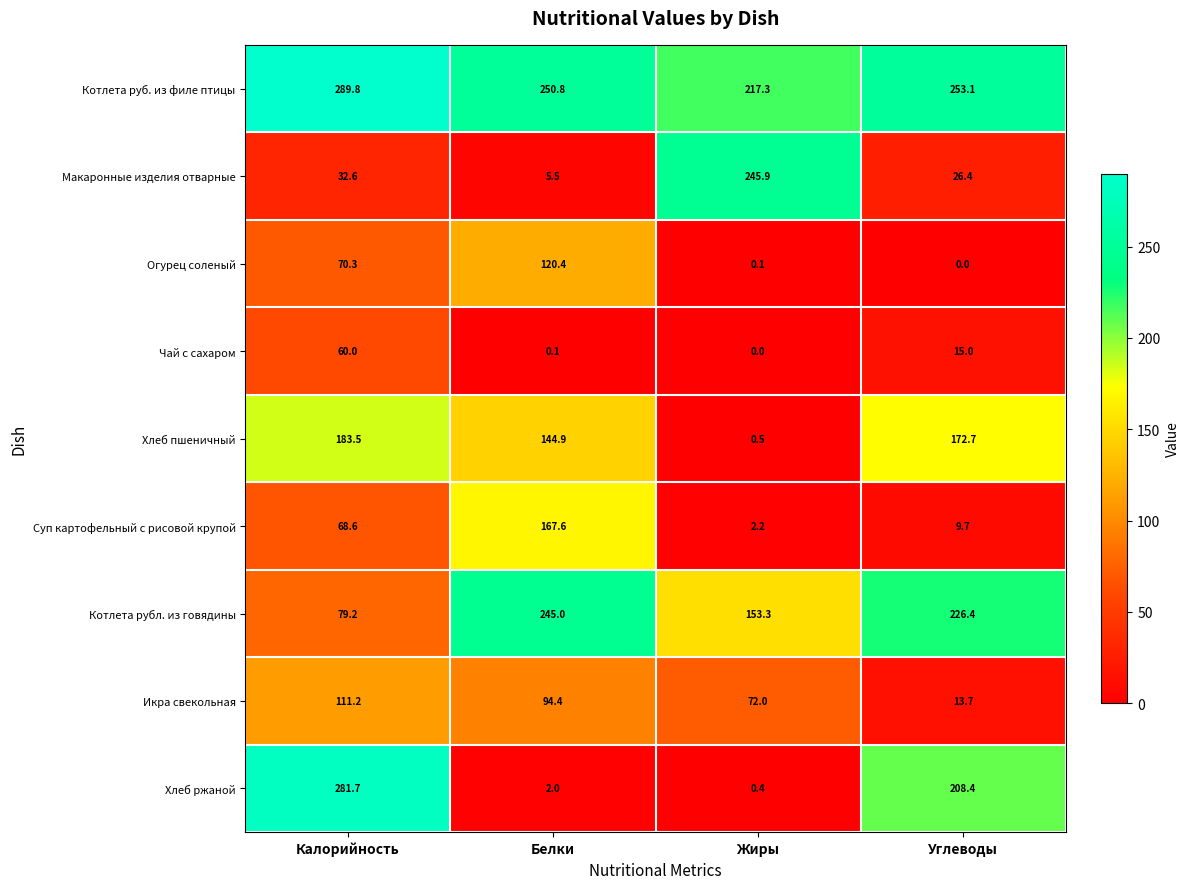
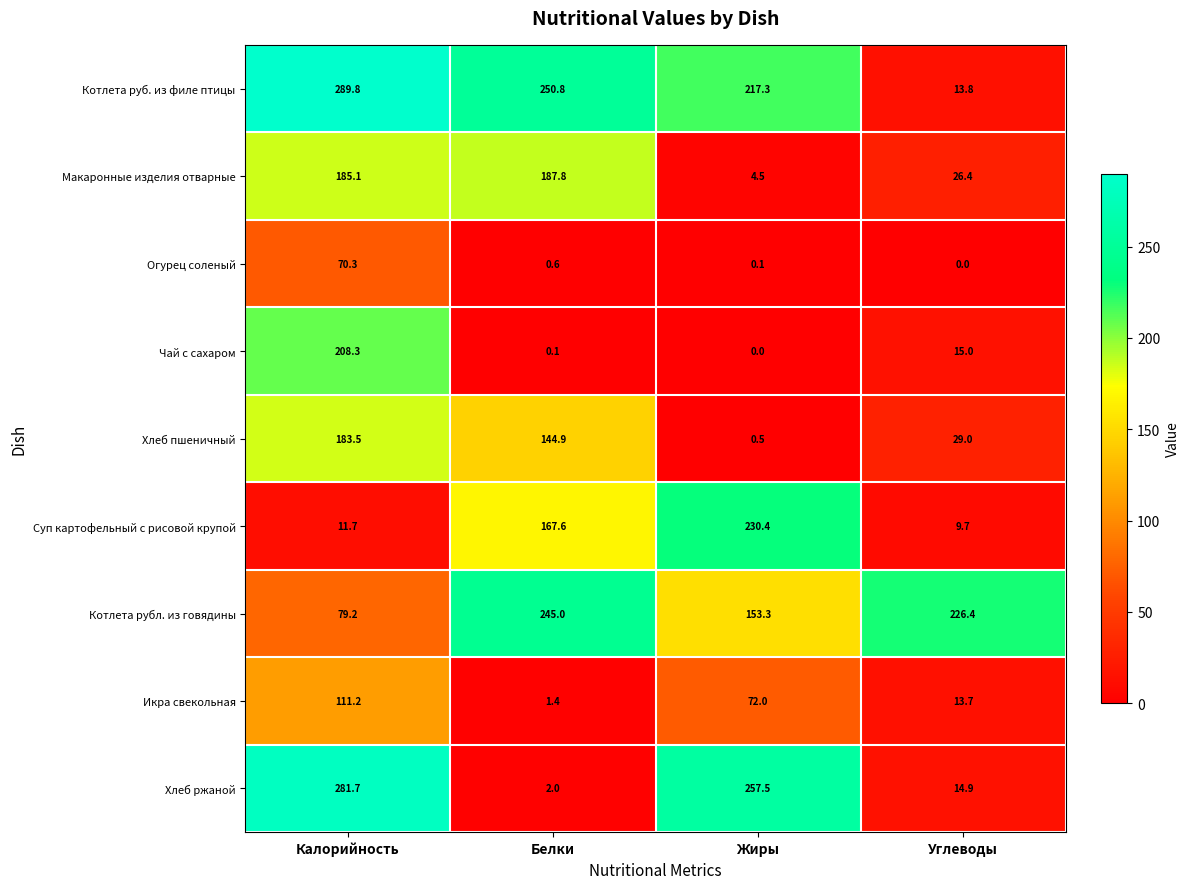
  {
    "Котлета руб. из филе птицы": {
      "Калорийность": 289.8,
      "Белки": 250.8,
      "Жиры": 217.3,
-     "Углеводы": 253.1
+     "Углеводы": 13.8
    },
    "Макаронные изделия отварные": {
-     "Калорийность": 32.6,
-     "Белки": 5.5,
-     "Жиры": 245.9,
+     "Калорийность": 185.1,
+     "Белки": 187.8,
+     "Жиры": 4.5,
      "Углеводы": 26.4
    },
    "Огурец соленый": {
      "Калорийность": 70.3,
-     "Белки": 120.4,
+     "Белки": 0.6,
      "Жиры": 0.1,
      "Углеводы": 0.0
    },
    "Чай с сахаром": {
-     "Калорийность": 60.0,
+     "Калорийность": 208.3,
      "Белки": 0.1,
      "Жиры": 0.0,
      "Углеводы": 15.0
    },
    "Хлеб пшеничный": {
      "Калорийность": 183.5,
      "Белки": 144.9,
      "Жиры": 0.5,
-     "Углеводы": 172.7
+     "Углеводы": 29.0
    },
    "Суп картофельный с рисовой крупой": {
-     "Калорийность": 68.6,
+     "Калорийность": 11.7,
      "Белки": 167.6,
-     "Жиры": 2.2,
+     "Жиры": 230.4,
      "Углеводы": 9.7
    },
    "Котлета рубл. из говядины": {
      "Калорийность": 79.2,
      "Белки": 245.0,
      "Жиры": 153.3,
      "Углеводы": 226.4
    },
    "Икра свекольная": {
      "Калорийность": 111.2,
-     "Белки": 94.4,
+     "Белки": 1.4,
      "Жиры": 72.0,
      "Углеводы": 13.7
    },
    "Хлеб ржаной": {
      "Калорийность": 281.7,
      "Белки": 2.0,
-     "Жиры": 0.4,
-     "Углеводы": 208.4
+     "Жиры": 257.5,
+     "Углеводы": 14.9
    }
  }
